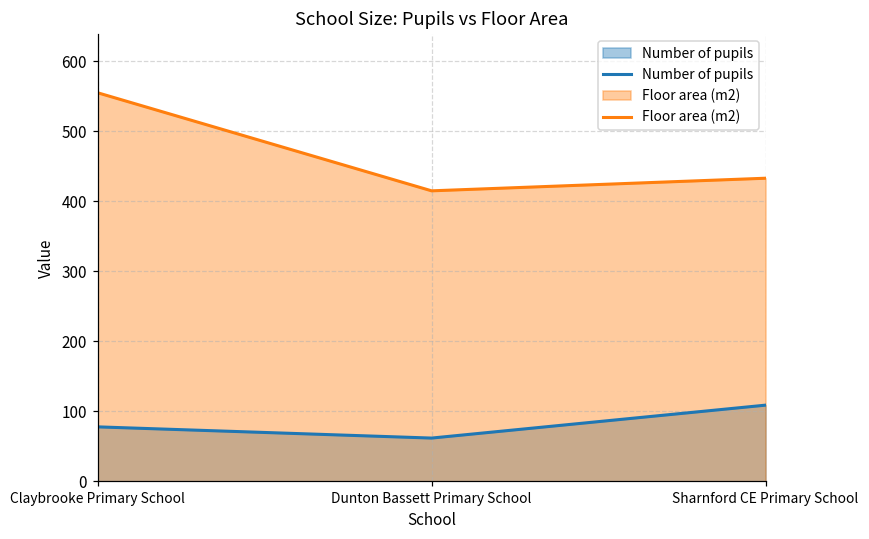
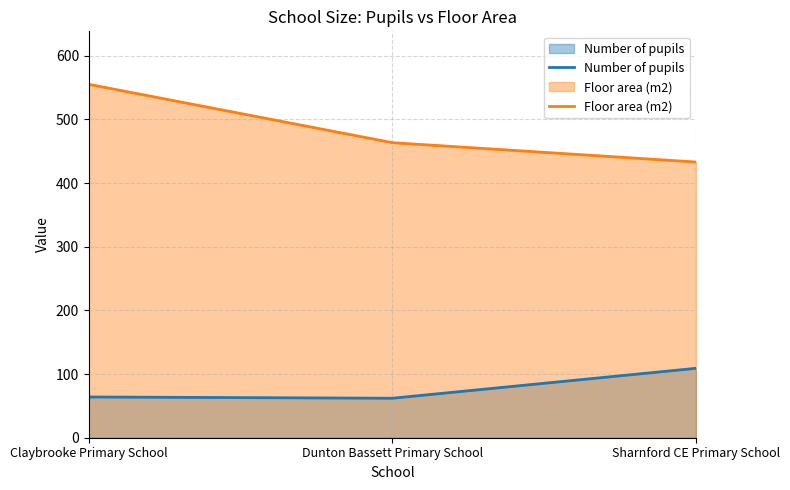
  {
    "Number of pupils": {
-     "Claybrooke Primary School": 80,
+     "Claybrooke Primary School": 60,
      "Dunton Bassett Primary School": 60,
      "Sharnford CE Primary School": 110
    },
    "Floor area (m2)": {
      "Claybrooke Primary School": 560,
-     "Dunton Bassett Primary School": 420,
+     "Dunton Bassett Primary School": 460,
      "Sharnford CE Primary School": 430
    }
  }
